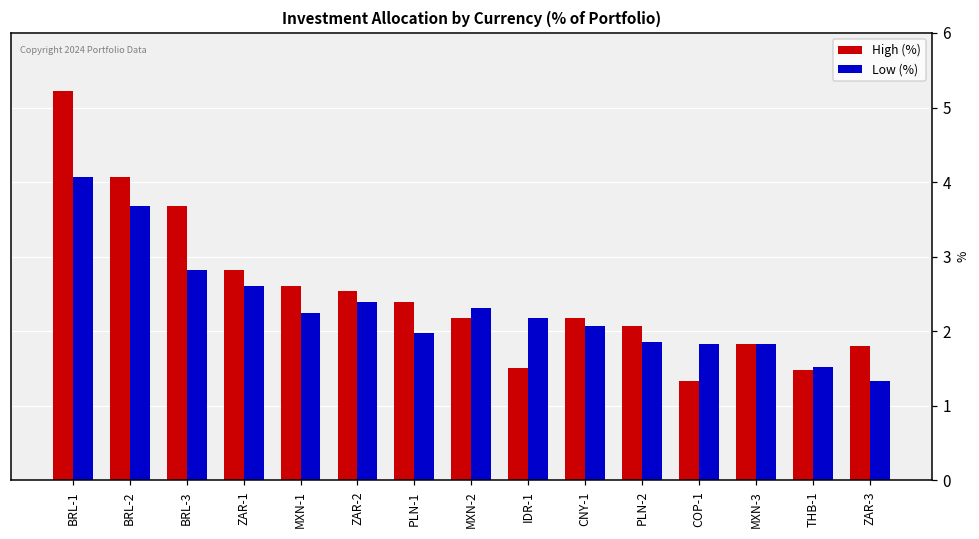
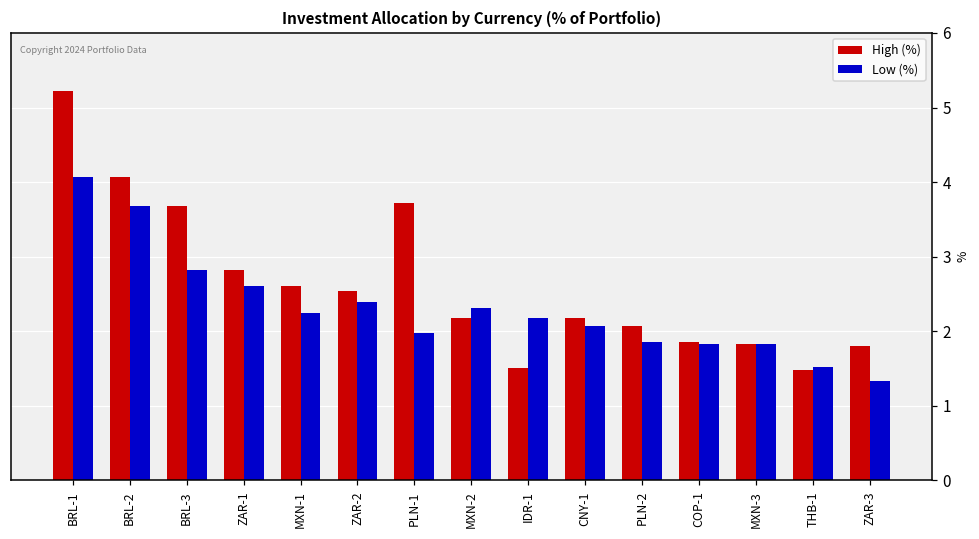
  {
    "High (%)": {
      "BRL-1": 5.2,
      "BRL-2": 4.1,
      "BRL-3": 3.7,
      "ZAR-1": 2.8,
      "MXN-1": 2.6,
      "ZAR-2": 2.5,
-     "PLN-1": 2.4,
+     "PLN-1": 3.7,
      "MXN-2": 2.2,
      "IDR-1": 1.5,
      "CNY-1": 2.2,
      "PLN-2": 2.1,
-     "COP-1": 1.3,
+     "COP-1": 1.9,
      "MXN-3": 1.8,
      "THB-1": 1.5,
      "ZAR-3": 1.8
    },
    "Low (%)": {
      "BRL-1": 4.1,
      "BRL-2": 3.7,
      "BRL-3": 2.8,
      "ZAR-1": 2.6,
      "MXN-1": 2.2,
      "ZAR-2": 2.4,
      "PLN-1": 2.0,
      "MXN-2": 2.3,
      "IDR-1": 2.2,
      "CNY-1": 2.1,
      "PLN-2": 1.9,
      "COP-1": 1.8,
      "MXN-3": 1.8,
      "THB-1": 1.5,
      "ZAR-3": 1.3
    }
  }
